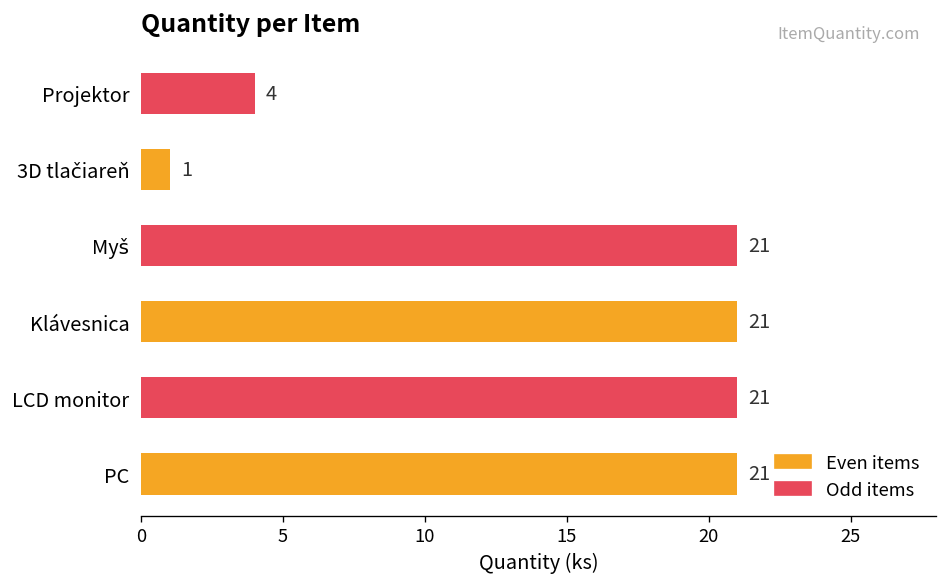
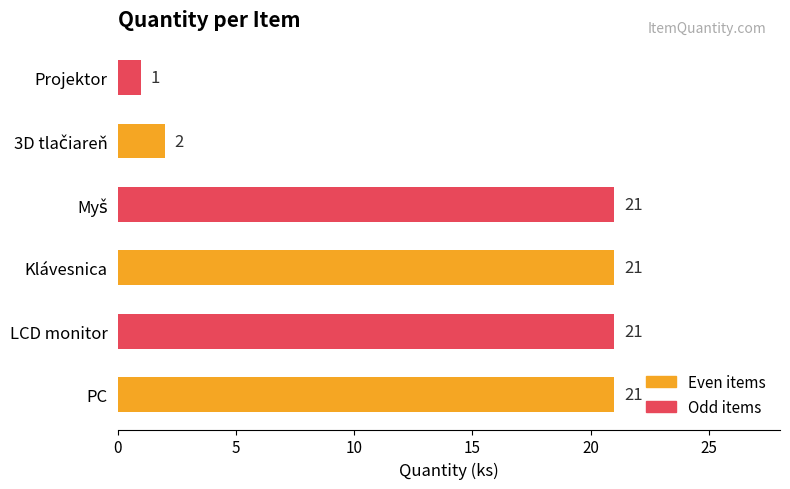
  {
-   "Projektor": 4,
-   "3D tlačiareň": 1,
+   "Projektor": 1,
+   "3D tlačiareň": 2,
    "Myš": 21,
    "Klávesnica": 21,
    "LCD monitor": 21,
    "PC": 21
  }
